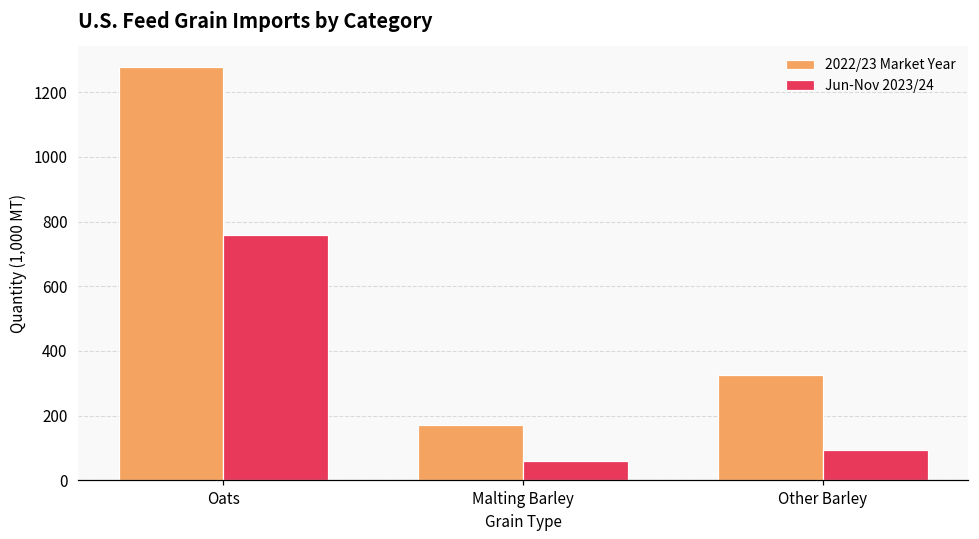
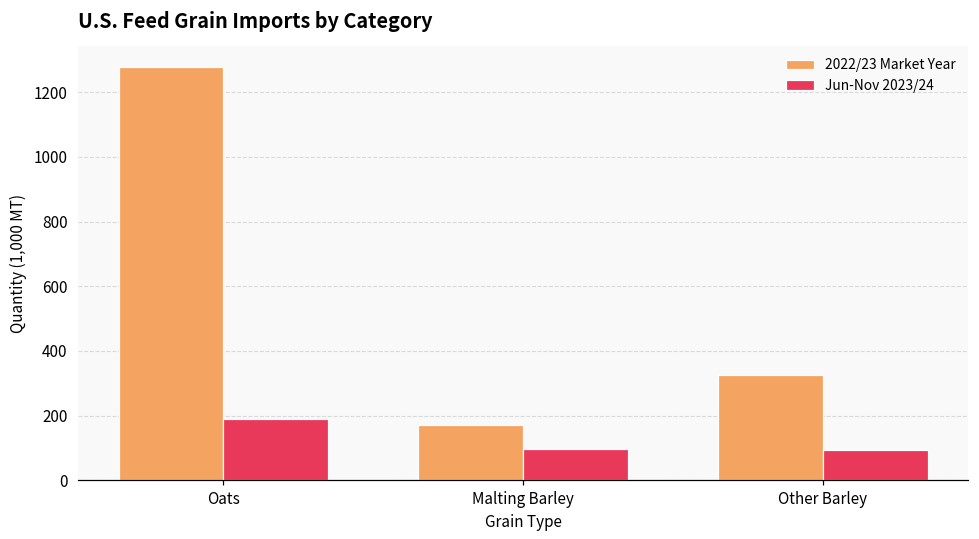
  {
    "2022/23 Market Year": {
      "Oats": 1280,
      "Malting Barley": 170,
      "Other Barley": 320
    },
    "Jun-Nov 2023/24": {
-     "Oats": 760,
-     "Malting Barley": 60,
+     "Oats": 190,
+     "Malting Barley": 100,
      "Other Barley": 100
    }
  }
